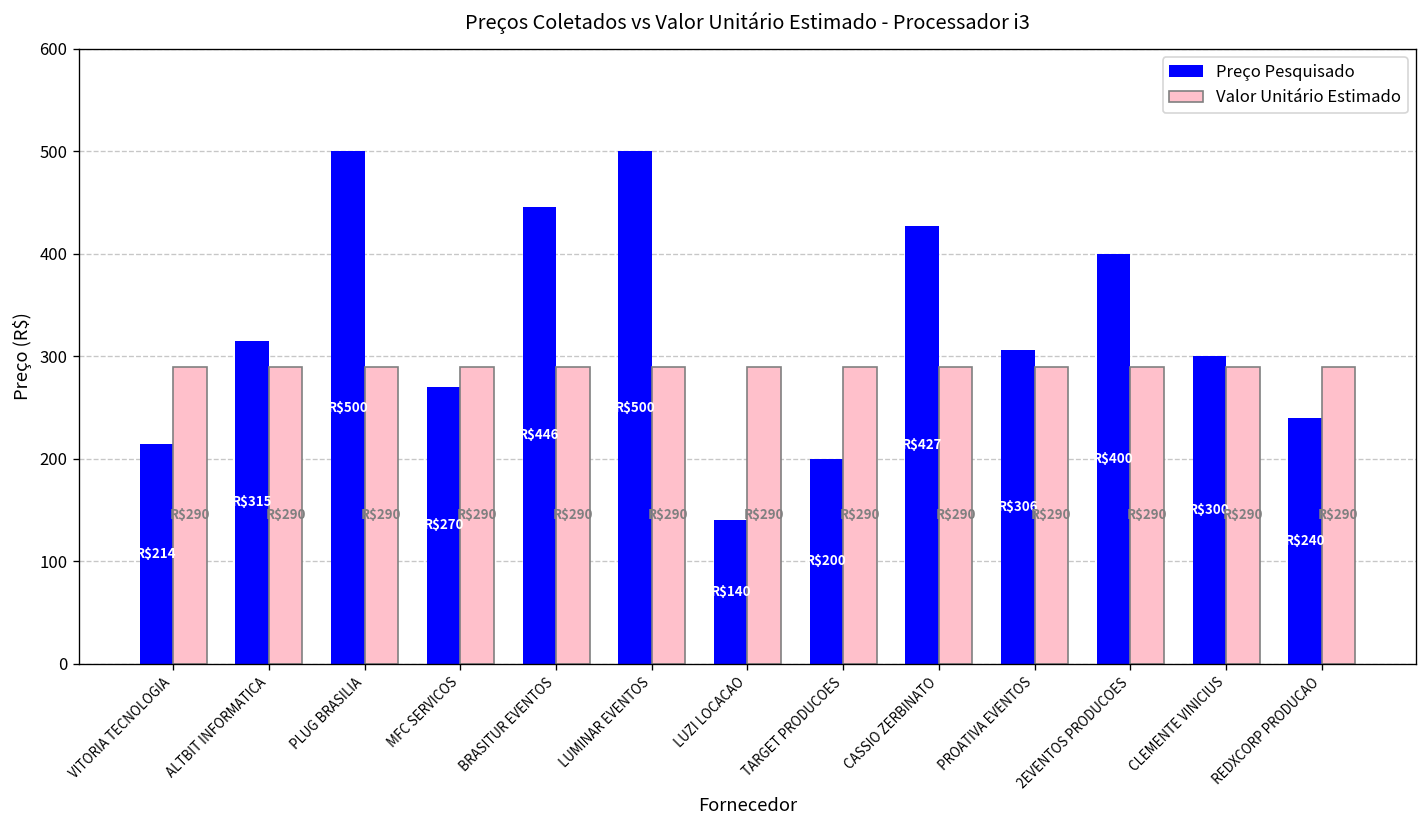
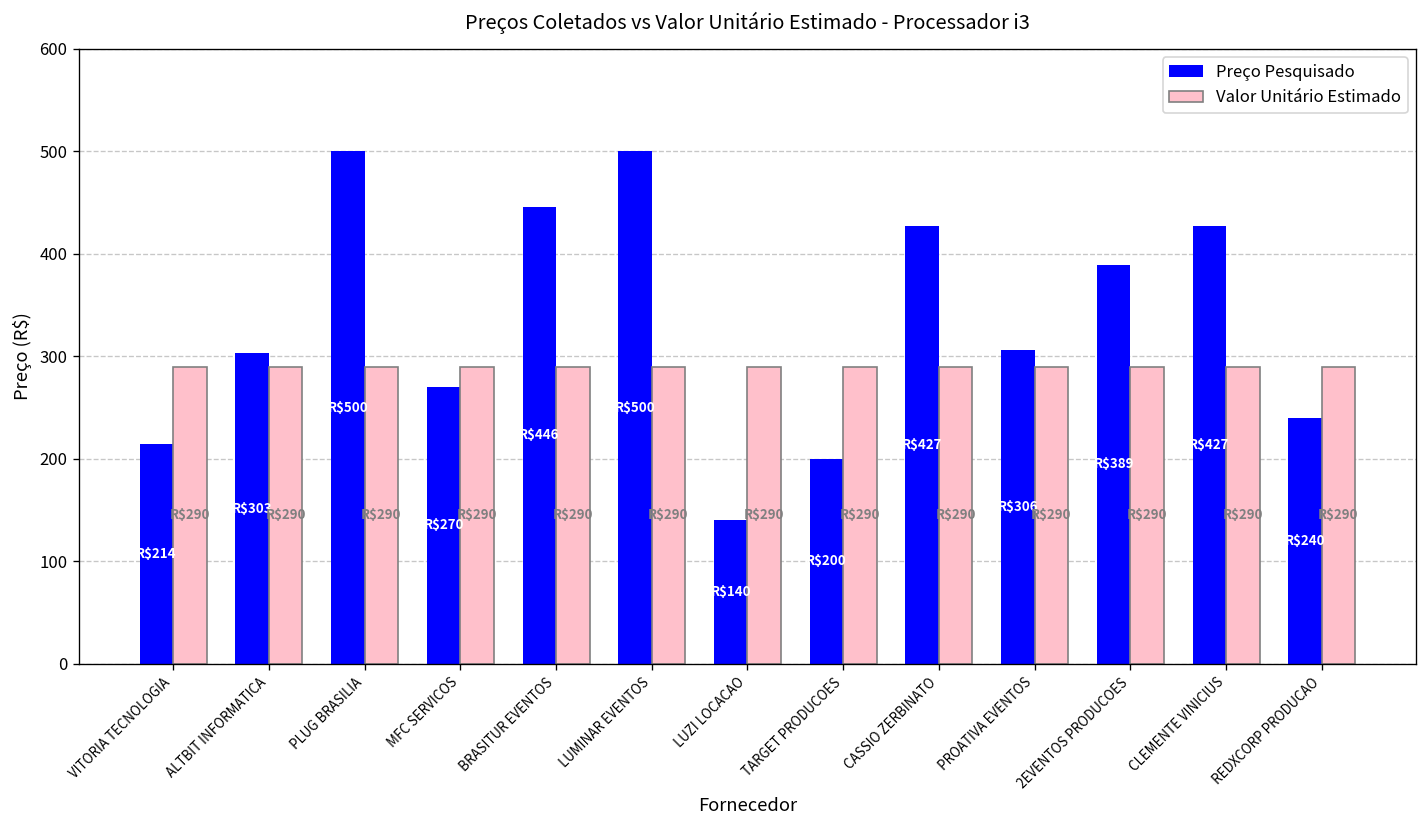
  {
    "Preço Pesquisado": {
      "VITORIA TECNOLOGIA": "$214",
-     "ALTBIT INFORMATICA": "$315",
+     "ALTBIT INFORMATICA": "$303",
      "PLUG BRASILIA": "$500",
      "MFC SERVICOS": "$270",
      "BRASITUR EVENTOS": "$446",
      "LUMINAR EVENTOS": "$500",
      "LUZI LOCACAO": "$140",
      "TARGET PRODUCOES": "$200",
      "CASSIO ZERBINATO": "$427",
      "PROATIVA EVENTOS": "$306",
-     "2EVENTOS PRODUCOES": "$400",
-     "CLEMENTE VINICIUS": "$300",
+     "2EVENTOS PRODUCOES": "$389",
+     "CLEMENTE VINICIUS": "$427",
      "REDXCORP PRODUCAO": "$240"
    },
    "Valor Unitário Estimado": {
      "VITORIA TECNOLOGIA": "$290",
      "ALTBIT INFORMATICA": "$290",
      "PLUG BRASILIA": "$290",
      "MFC SERVICOS": "$290",
      "BRASITUR EVENTOS": "$290",
      "LUMINAR EVENTOS": "$290",
      "LUZI LOCACAO": "$290",
      "TARGET PRODUCOES": "$290",
      "CASSIO ZERBINATO": "$290",
      "PROATIVA EVENTOS": "$290",
      "2EVENTOS PRODUCOES": "$290",
      "CLEMENTE VINICIUS": "$290",
      "REDXCORP PRODUCAO": "$290"
    }
  }
